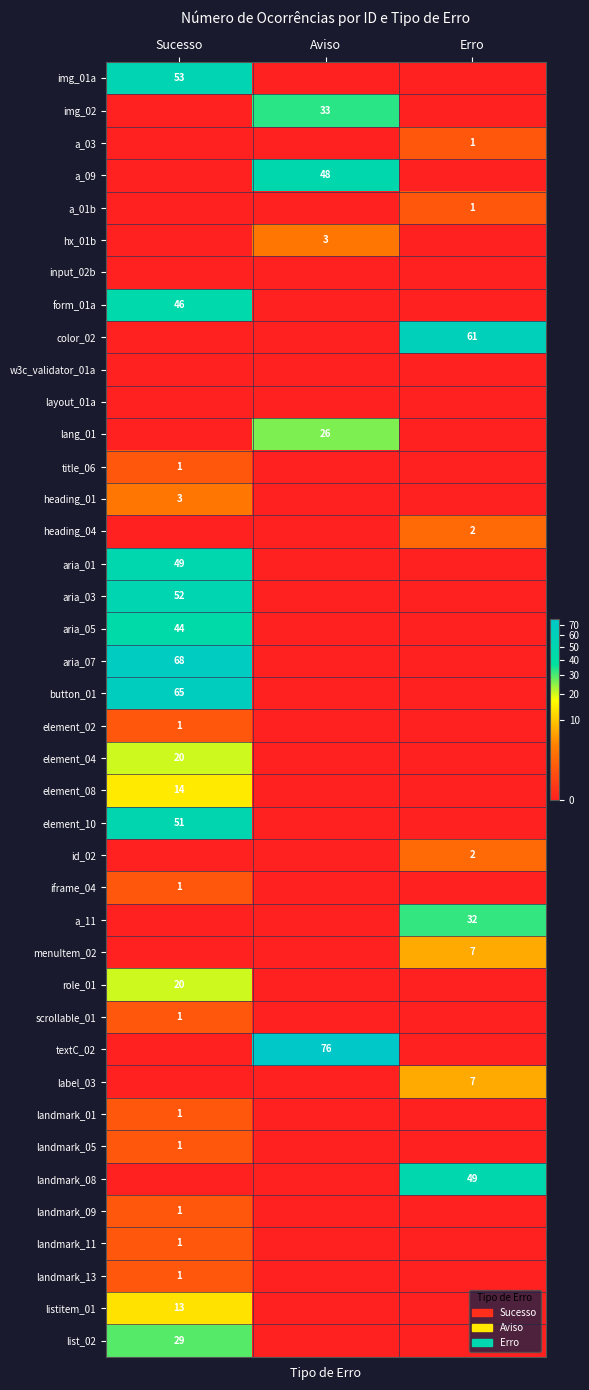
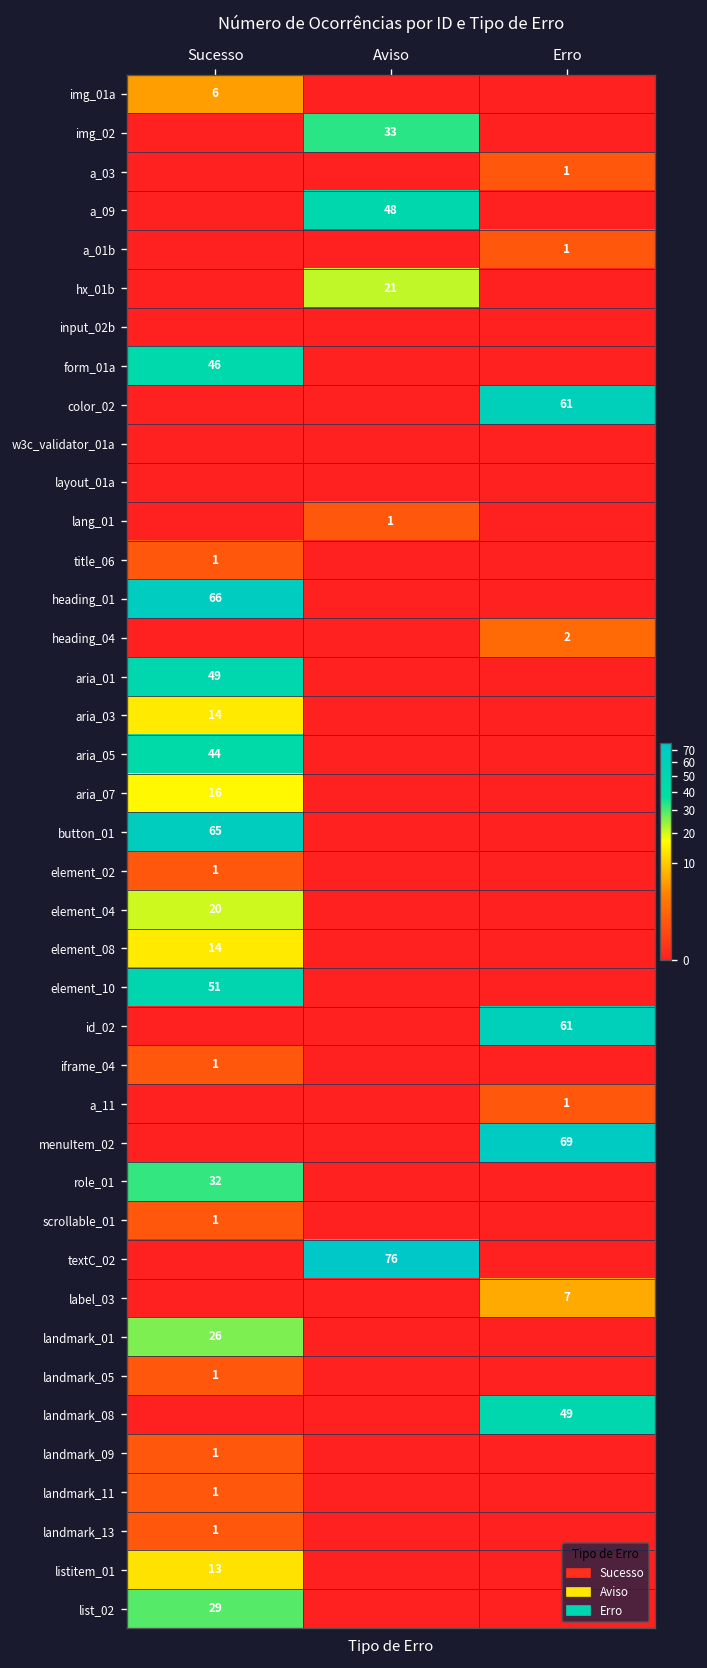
  {
    "img_01a": {
-     "Sucesso": 53
+     "Sucesso": 6
    },
    "img_02": {
      "Aviso": 33
    },
    "a_03": {
      "Erro": 1
    },
    "a_09": {
      "Aviso": 48
    },
    "a_01b": {
      "Erro": 1
    },
    "hx_01b": {
-     "Aviso": 3
+     "Aviso": 21
    },
    "form_01a": {
      "Sucesso": 46
    },
    "color_02": {
      "Erro": 61
    },
    "lang_01": {
-     "Aviso": 26
+     "Aviso": 1
    },
    "title_06": {
      "Sucesso": 1
    },
    "heading_01": {
-     "Sucesso": 3
+     "Sucesso": 66
    },
    "heading_04": {
      "Erro": 2
    },
    "aria_01": {
      "Sucesso": 49
    },
    "aria_03": {
-     "Sucesso": 52
+     "Sucesso": 14
    },
    "aria_05": {
      "Sucesso": 44
    },
    "aria_07": {
-     "Sucesso": 68
+     "Sucesso": 16
    },
    "button_01": {
      "Sucesso": 65
    },
    "element_02": {
      "Sucesso": 1
    },
    "element_04": {
      "Sucesso": 20
    },
    "element_08": {
      "Sucesso": 14
    },
    "element_10": {
      "Sucesso": 51
    },
    "id_02": {
-     "Erro": 2
+     "Erro": 61
    },
    "iframe_04": {
      "Sucesso": 1
    },
    "a_11": {
-     "Erro": 32
+     "Erro": 1
    },
    "menuItem_02": {
-     "Erro": 7
+     "Erro": 69
    },
    "role_01": {
-     "Sucesso": 20
+     "Sucesso": 32
    },
    "scrollable_01": {
      "Sucesso": 1
    },
    "textC_02": {
      "Aviso": 76
    },
    "label_03": {
      "Erro": 7
    },
    "landmark_01": {
-     "Sucesso": 1
+     "Sucesso": 26
    },
    "landmark_05": {
      "Sucesso": 1
    },
    "landmark_08": {
      "Erro": 49
    },
    "landmark_09": {
      "Sucesso": 1
    },
    "landmark_11": {
      "Sucesso": 1
    },
    "landmark_13": {
      "Sucesso": 1
    },
    "listitem_01": {
      "Sucesso": 13
    },
    "list_02": {
      "Sucesso": 29
    }
  }
